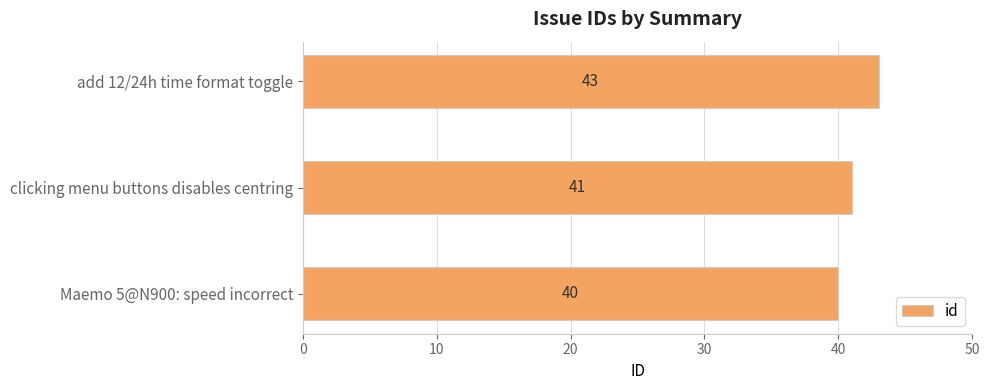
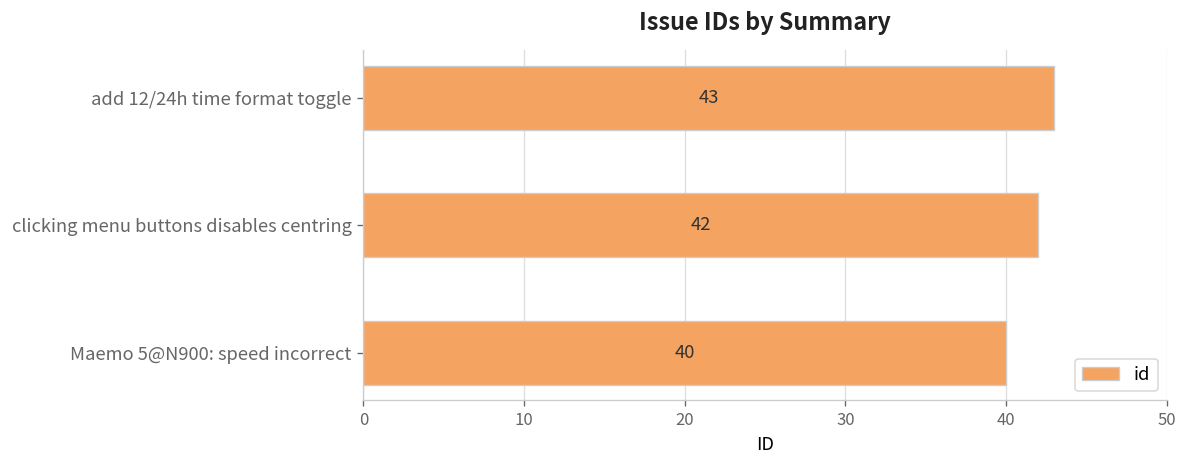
  {
    "add 12/24h time format toggle": 43,
-   "clicking menu buttons disables centring": 41,
+   "clicking menu buttons disables centring": 42,
    "Maemo 5@N900: speed incorrect": 40
  }
